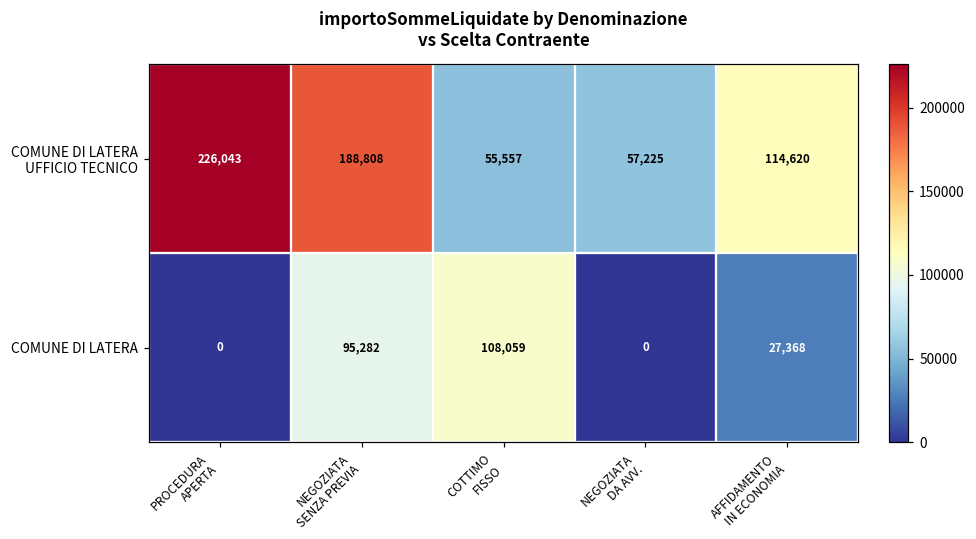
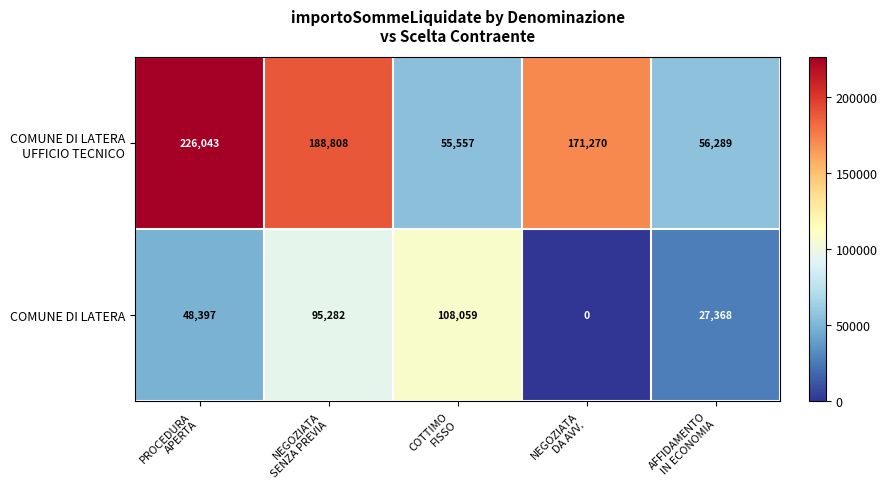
  {
    "COMUNE DI LATERA UFFICIO TECNICO": {
      "PROCEDURA APERTA": "226,043",
      "NEGOZIATA SENZA PREVIA": "188,808",
      "COTTIMO FISSO": "55,557",
-     "NEGOZIATA DA AVV.": "57,225",
-     "AFFIDAMENTO IN ECONOMIA": "114,620"
+     "NEGOZIATA DA AVV.": "171,270",
+     "AFFIDAMENTO IN ECONOMIA": "56,289"
    },
    "COMUNE DI LATERA": {
-     "PROCEDURA APERTA": "0",
+     "PROCEDURA APERTA": "48,397",
      "NEGOZIATA SENZA PREVIA": "95,282",
      "COTTIMO FISSO": "108,059",
      "NEGOZIATA DA AVV.": "0",
      "AFFIDAMENTO IN ECONOMIA": "27,368"
    }
  }
